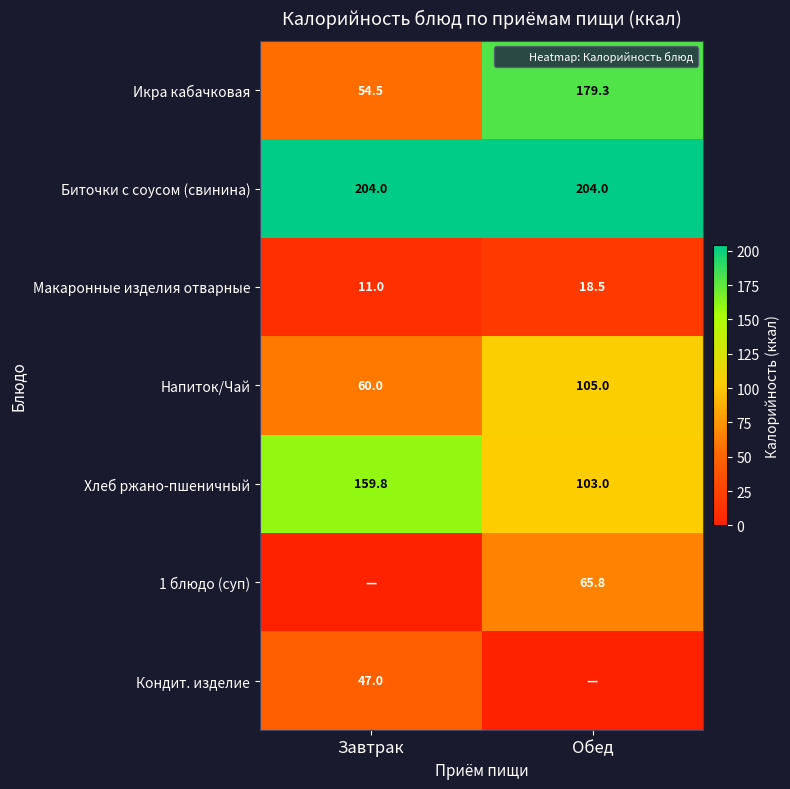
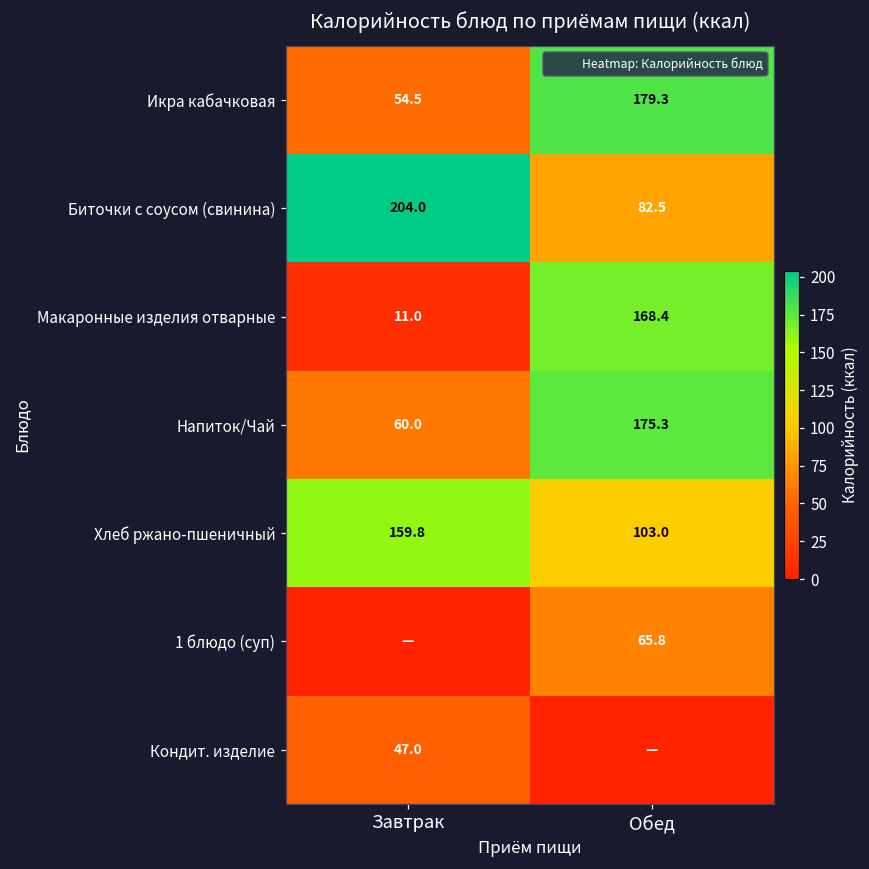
  {
    "Икра кабачковая": {
      "Завтрак": 54.5,
      "Обед": 179.3
    },
    "Биточки с соусом (свинина)": {
      "Завтрак": 204.0,
-     "Обед": 204.0
+     "Обед": 82.5
    },
    "Макаронные изделия отварные": {
      "Завтрак": 11.0,
-     "Обед": 18.5
+     "Обед": 168.4
    },
    "Напиток/Чай": {
      "Завтрак": 60.0,
-     "Обед": 105.0
+     "Обед": 175.3
    },
    "Хлеб ржано-пшеничный": {
      "Завтрак": 159.8,
      "Обед": 103.0
    },
    "1 блюдо (суп)": {
      "Обед": 65.8
    },
    "Кондит. изделие": {
      "Завтрак": 47.0
    }
  }
